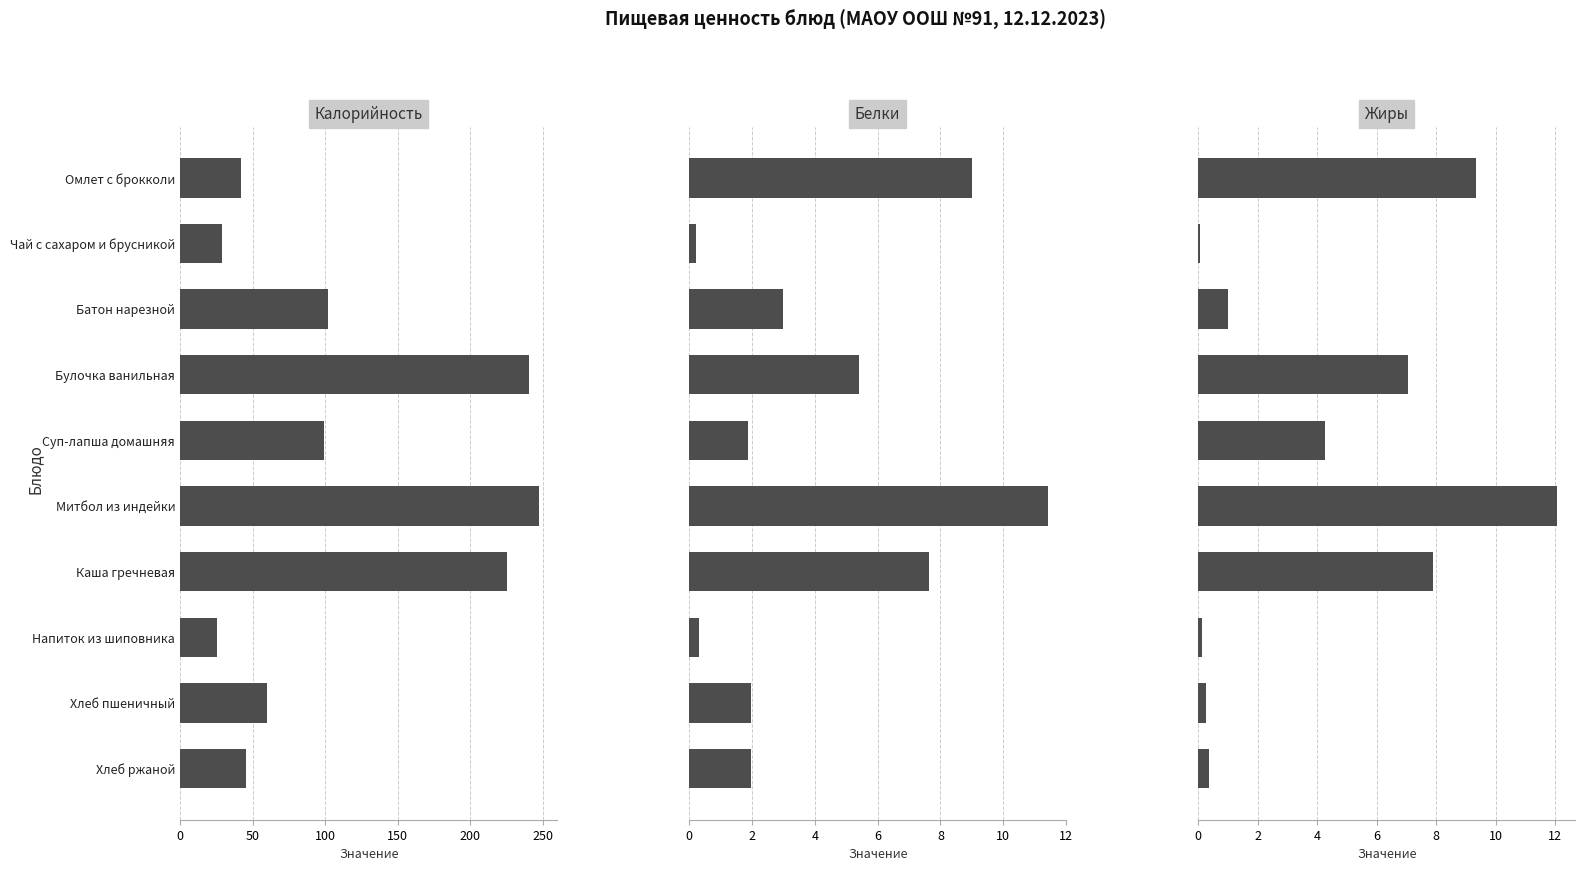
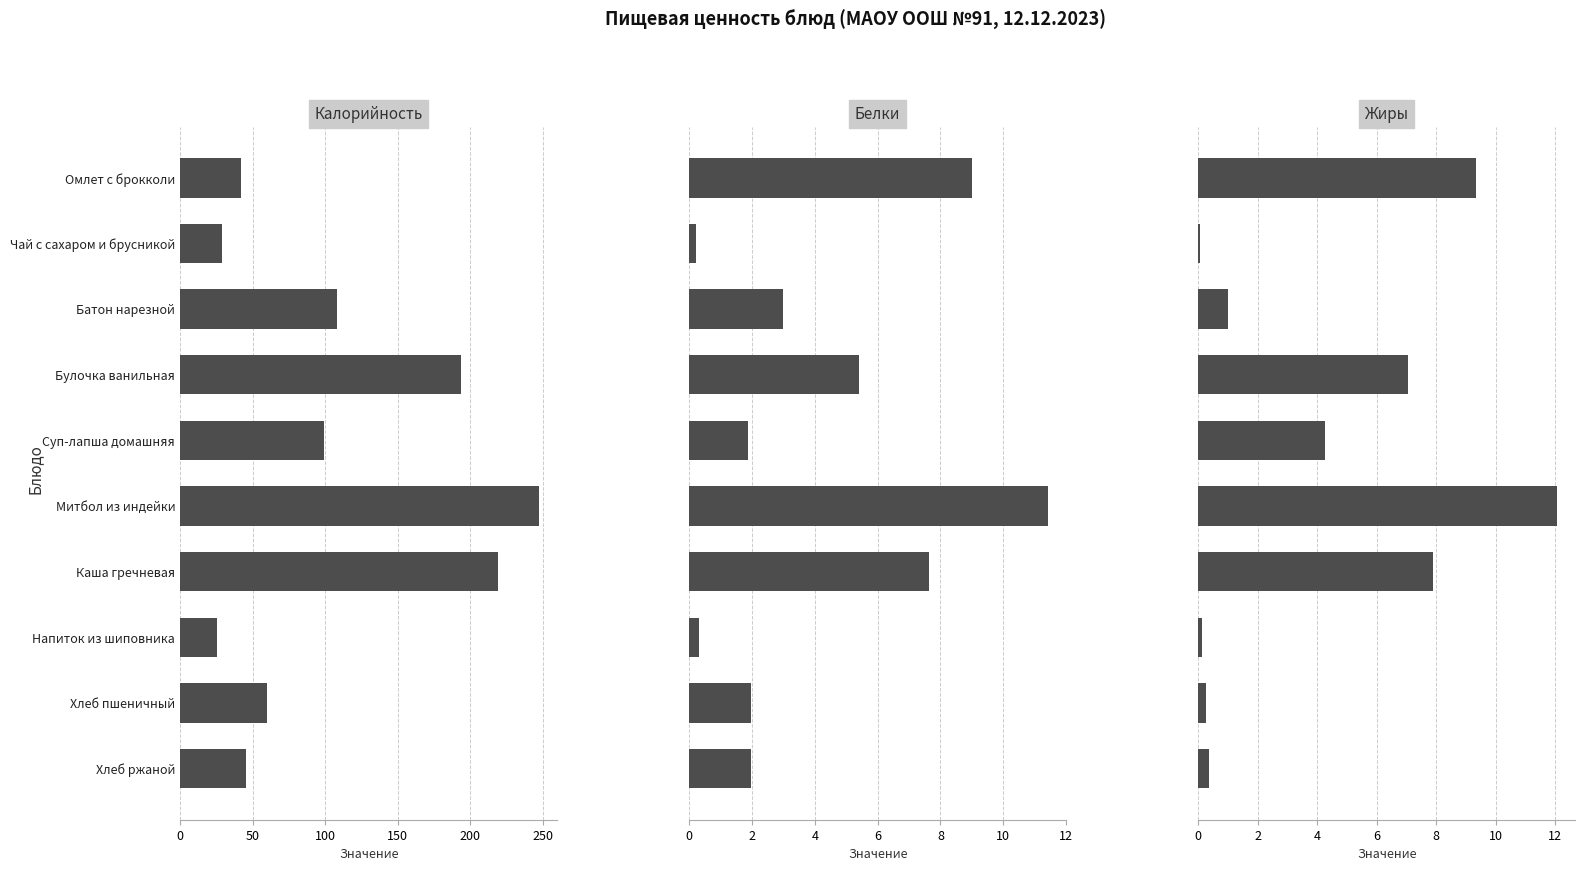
  {
    "Калорийность": {
      "Омлет с брокколи": 42,
      "Чай с сахаром и брусникой": 29,
-     "Батон нарезной": 102,
-     "Булочка ванильная": 241,
+     "Батон нарезной": 108,
+     "Булочка ванильная": 194,
      "Суп-лапша домашняя": 100,
      "Митбол из индейки": 248,
-     "Каша гречневая": 226,
+     "Каша гречневая": 220,
      "Напиток из шиповника": 25,
      "Хлеб пшеничный": 60,
      "Хлеб ржаной": 46
    }
  }
